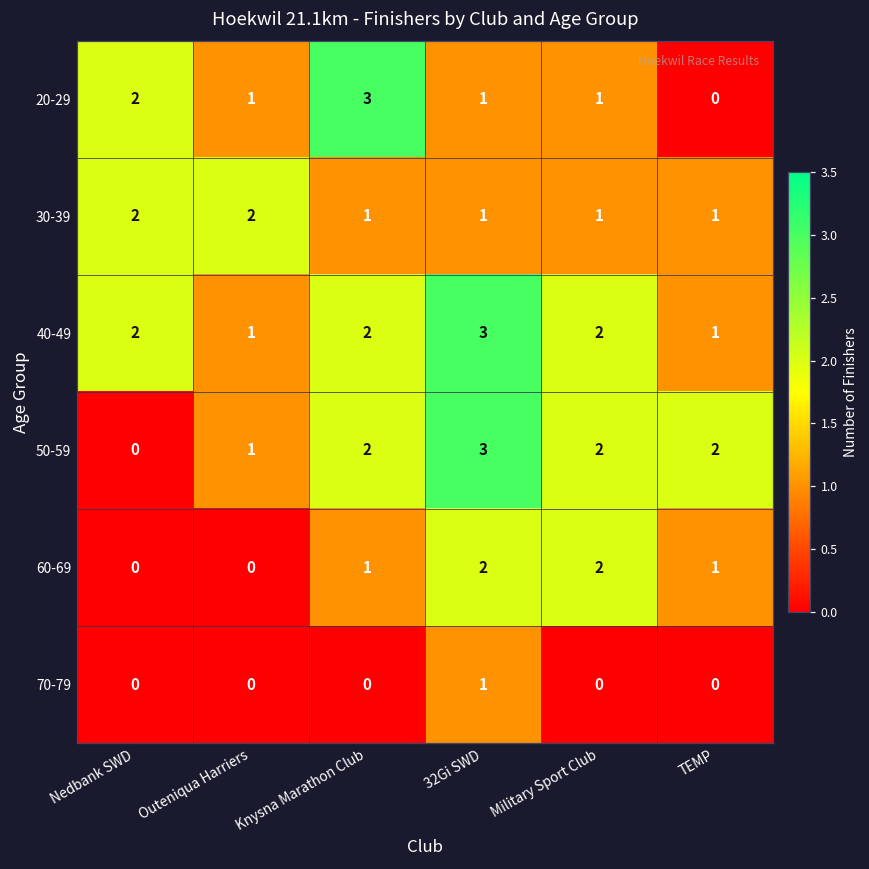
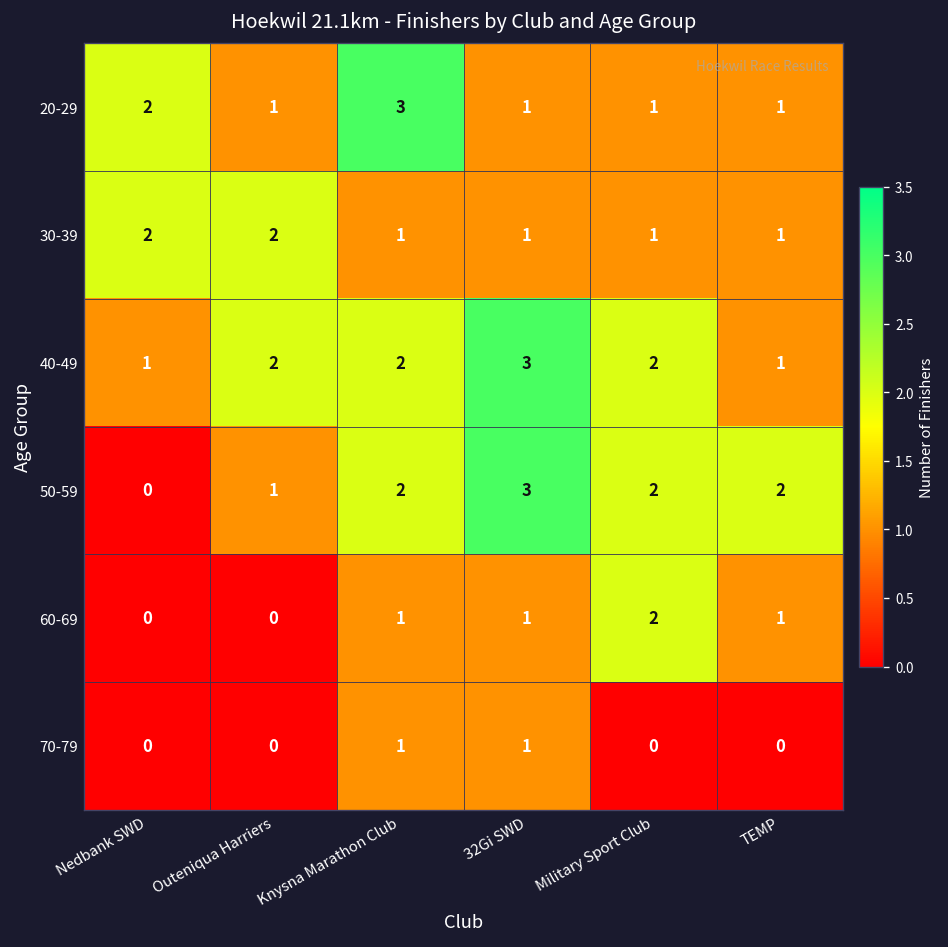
  {
    "20-29": {
      "Nedbank SWD": 2,
      "Outeniqua Harriers": 1,
      "Knysna Marathon Club": 3,
      "32Gi SWD": 1,
      "Military Sport Club": 1,
-     "TEMP": 0
+     "TEMP": 1
    },
    "30-39": {
      "Nedbank SWD": 2,
      "Outeniqua Harriers": 2,
      "Knysna Marathon Club": 1,
      "32Gi SWD": 1,
      "Military Sport Club": 1,
      "TEMP": 1
    },
    "40-49": {
-     "Nedbank SWD": 2,
-     "Outeniqua Harriers": 1,
+     "Nedbank SWD": 1,
+     "Outeniqua Harriers": 2,
      "Knysna Marathon Club": 2,
      "32Gi SWD": 3,
      "Military Sport Club": 2,
      "TEMP": 1
    },
    "50-59": {
      "Nedbank SWD": 0,
      "Outeniqua Harriers": 1,
      "Knysna Marathon Club": 2,
      "32Gi SWD": 3,
      "Military Sport Club": 2,
      "TEMP": 2
    },
    "60-69": {
      "Nedbank SWD": 0,
      "Outeniqua Harriers": 0,
      "Knysna Marathon Club": 1,
-     "32Gi SWD": 2,
+     "32Gi SWD": 1,
      "Military Sport Club": 2,
      "TEMP": 1
    },
    "70-79": {
      "Nedbank SWD": 0,
      "Outeniqua Harriers": 0,
-     "Knysna Marathon Club": 0,
+     "Knysna Marathon Club": 1,
      "32Gi SWD": 1,
      "Military Sport Club": 0,
      "TEMP": 0
    }
  }
